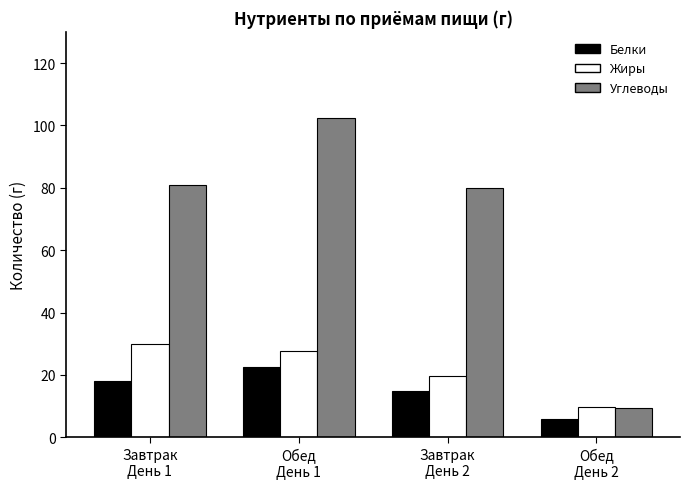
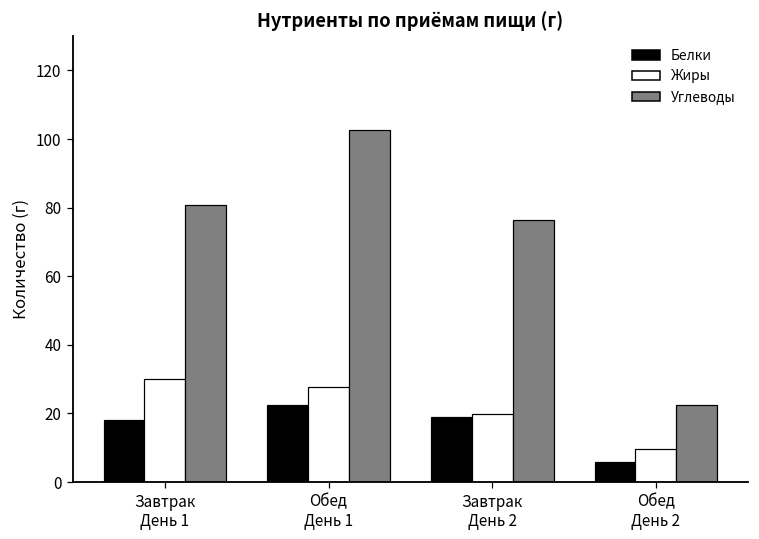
  {
    "Белки": {
      "Завтрак День 1": 18,
      "Обед День 1": 22,
-     "Завтрак День 2": 15,
+     "Завтрак День 2": 19,
      "Обед День 2": 6
    },
    "Жиры": {
      "Завтрак День 1": 30,
      "Обед День 1": 28,
      "Завтрак День 2": 20,
      "Обед День 2": 10
    },
    "Углеводы": {
      "Завтрак День 1": 81,
      "Обед День 1": 103,
-     "Завтрак День 2": 80,
-     "Обед День 2": 10
+     "Завтрак День 2": 76,
+     "Обед День 2": 23
    }
  }
